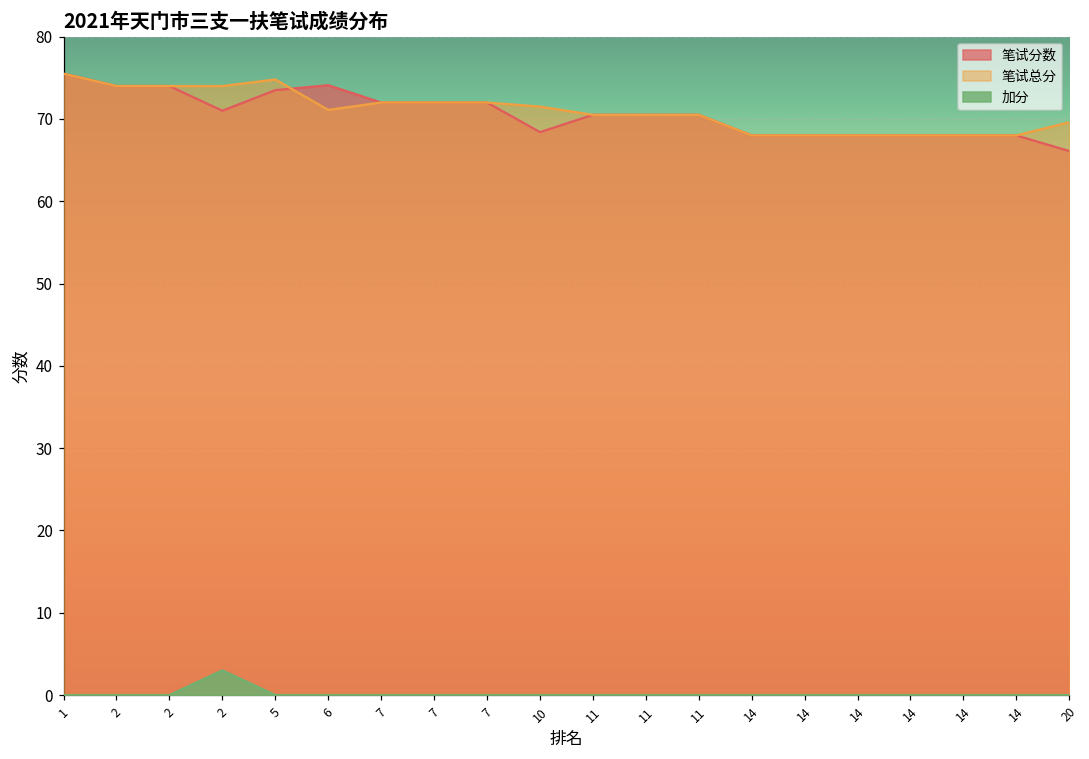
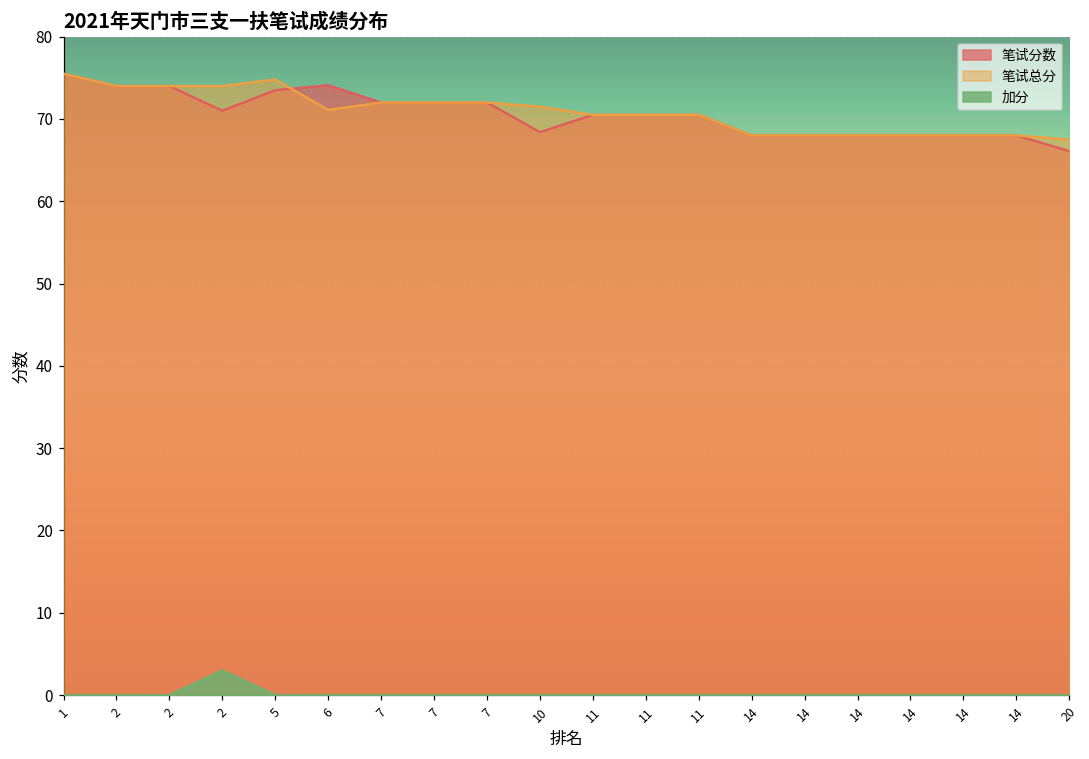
  {
    "笔试分数": {
      "5": 74,
      "6": 74,
      "10": 68,
      "20": 66
    },
    "笔试总分": {
      "5": 75,
      "6": 71,
      "10": 72,
-     "20": 70
+     "20": 68
    },
    "加分": {
      "1": 0,
      "5": 0,
      "6": 0,
      "10": 0,
      "20": 0
    }
  }
